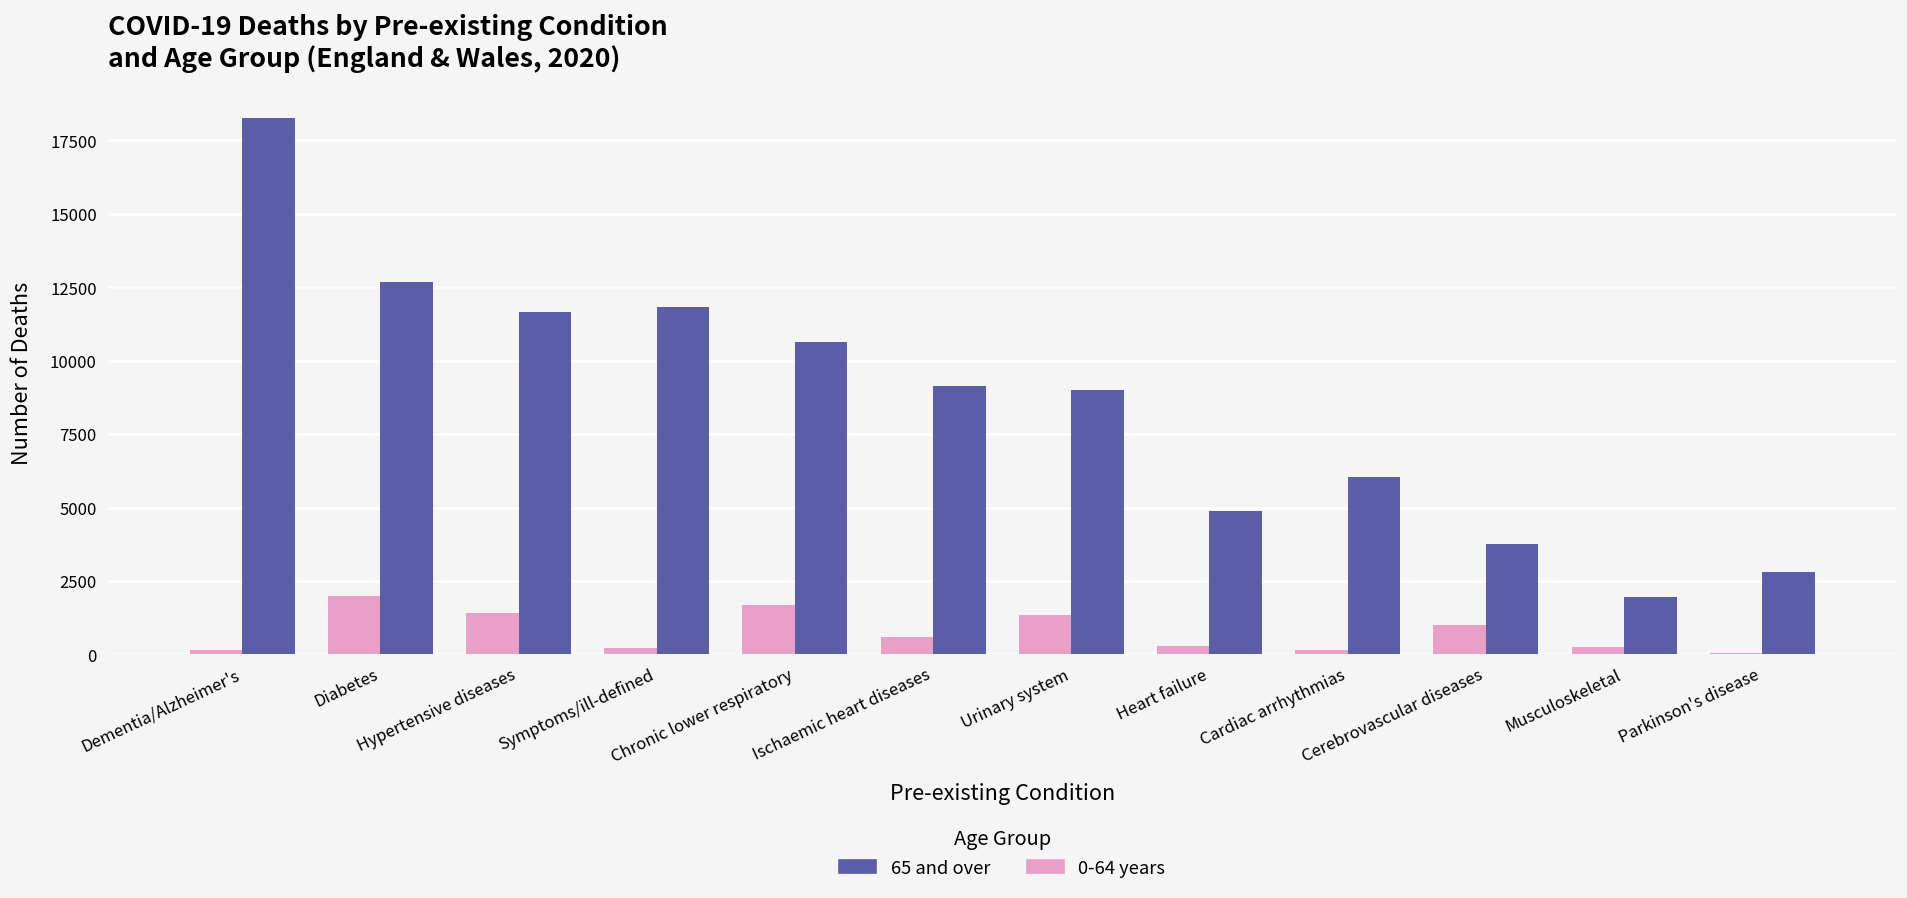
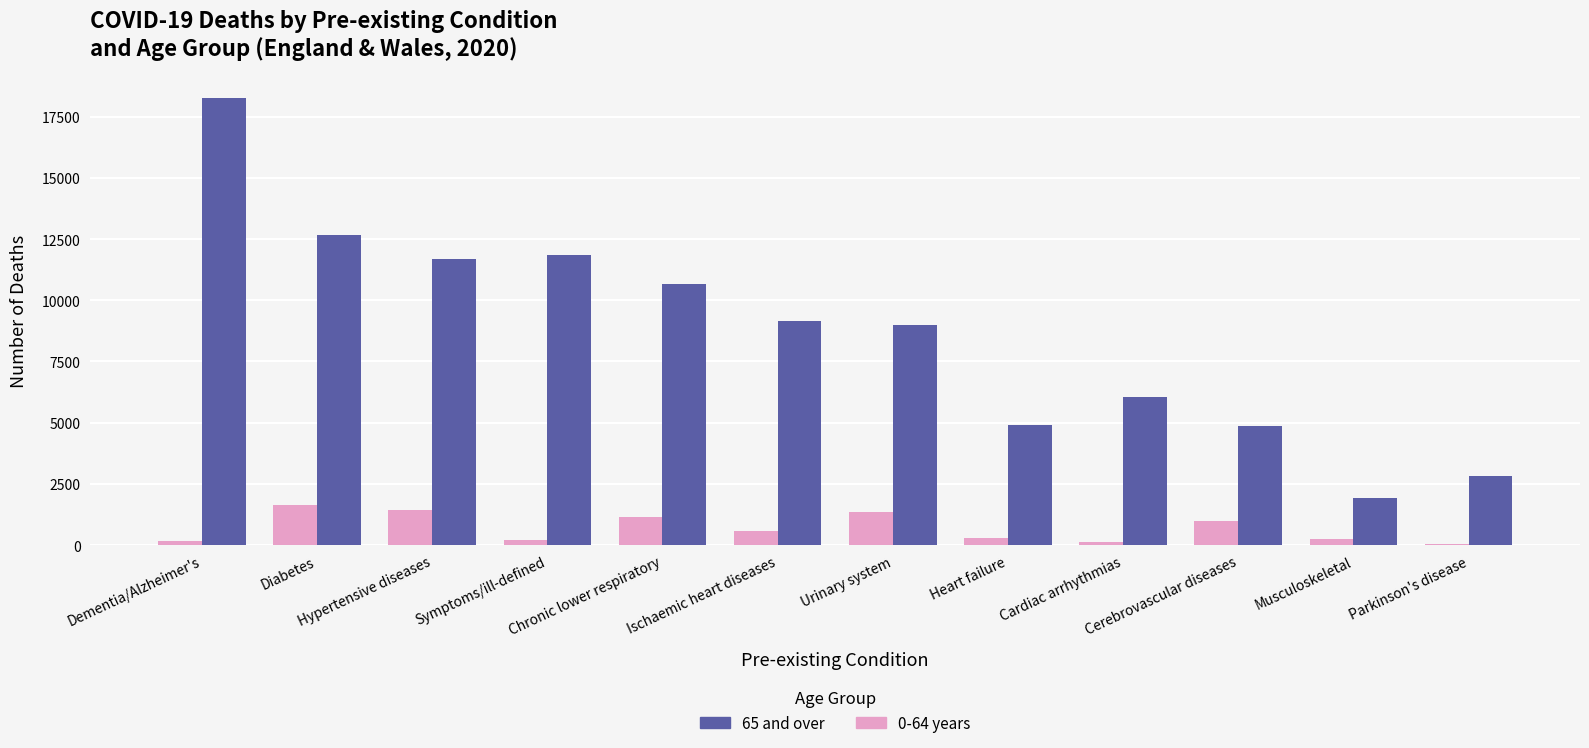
  {
    "0-64 years": {
      "Dementia/Alzheimer's": 200,
-     "Diabetes": 2000,
+     "Diabetes": 1600,
      "Hypertensive diseases": 1400,
      "Symptoms/ill-defined": 200,
-     "Chronic lower respiratory": 1700,
+     "Chronic lower respiratory": 1200,
      "Ischaemic heart diseases": 600,
      "Urinary system": 1300,
      "Heart failure": 300,
      "Cardiac arrhythmias": 100,
      "Cerebrovascular diseases": 1000,
      "Musculoskeletal": 300
    },
    "65 and over": {
      "Dementia/Alzheimer's": 18300,
      "Diabetes": 12700,
      "Hypertensive diseases": 11700,
      "Symptoms/ill-defined": 11800,
      "Chronic lower respiratory": 10600,
      "Ischaemic heart diseases": 9100,
      "Urinary system": 9000,
      "Heart failure": 4900,
      "Cardiac arrhythmias": 6000,
-     "Cerebrovascular diseases": 3800,
+     "Cerebrovascular diseases": 4900,
      "Musculoskeletal": 1900,
      "Parkinson's disease": 2800
    }
  }
